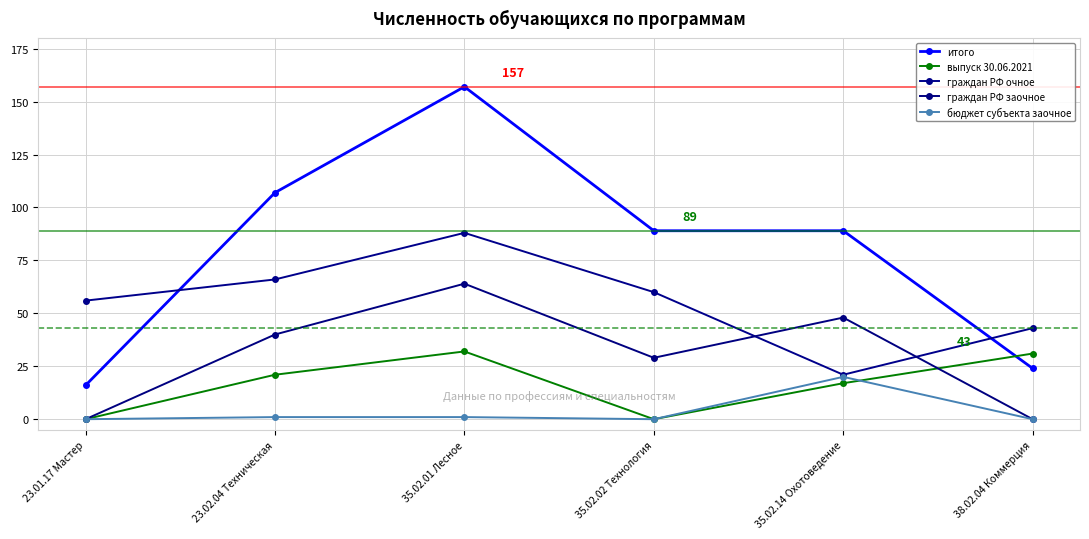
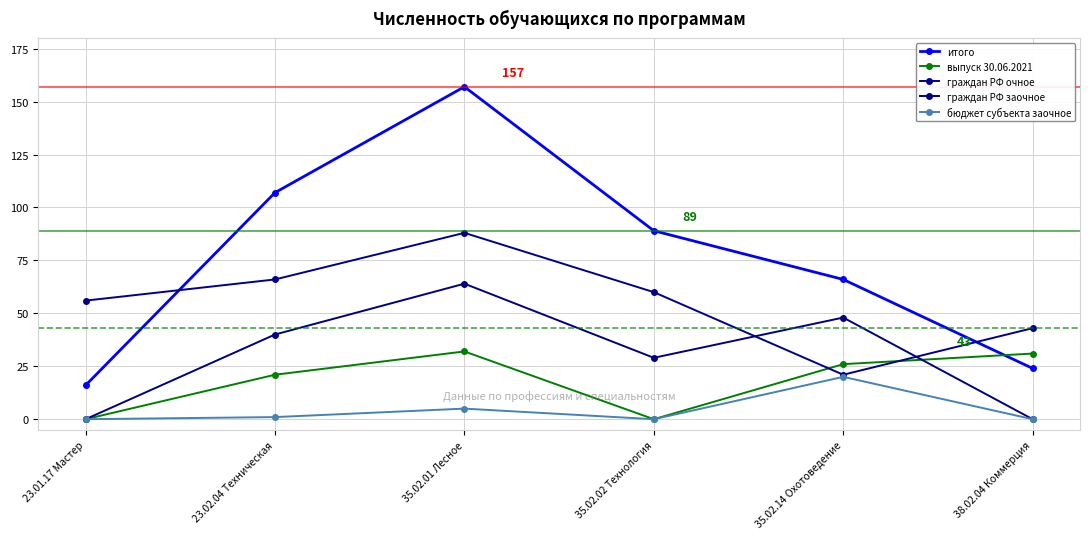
  {
    "итого": {
      "23.01.17 Мастер": 16,
      "23.02.04 Техническая": 107,
      "35.02.01 Лесное": 157,
-     "35.02.14 Охотоведение": 89,
+     "35.02.14 Охотоведение": 66,
      "38.02.04 Коммерция": 24
    },
    "выпуск 30.06.2021": {
      "23.02.04 Техническая": 21,
      "35.02.01 Лесное": 32,
-     "35.02.14 Охотоведение": 17,
+     "35.02.14 Охотоведение": 26,
      "38.02.04 Коммерция": 31
    },
    "бюджет субъекта заочное": {
      "23.02.04 Техническая": 1,
-     "35.02.01 Лесное": 1
+     "35.02.01 Лесное": 5
    }
  }
